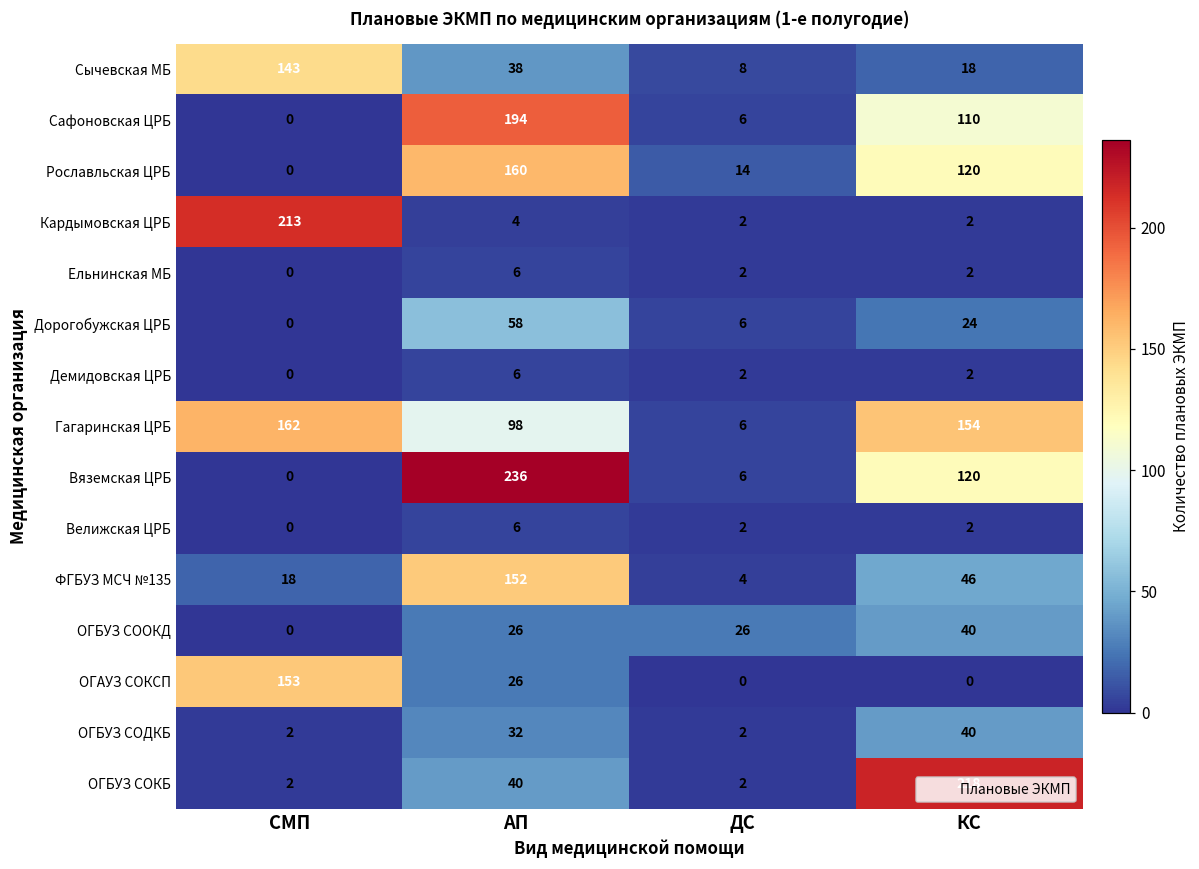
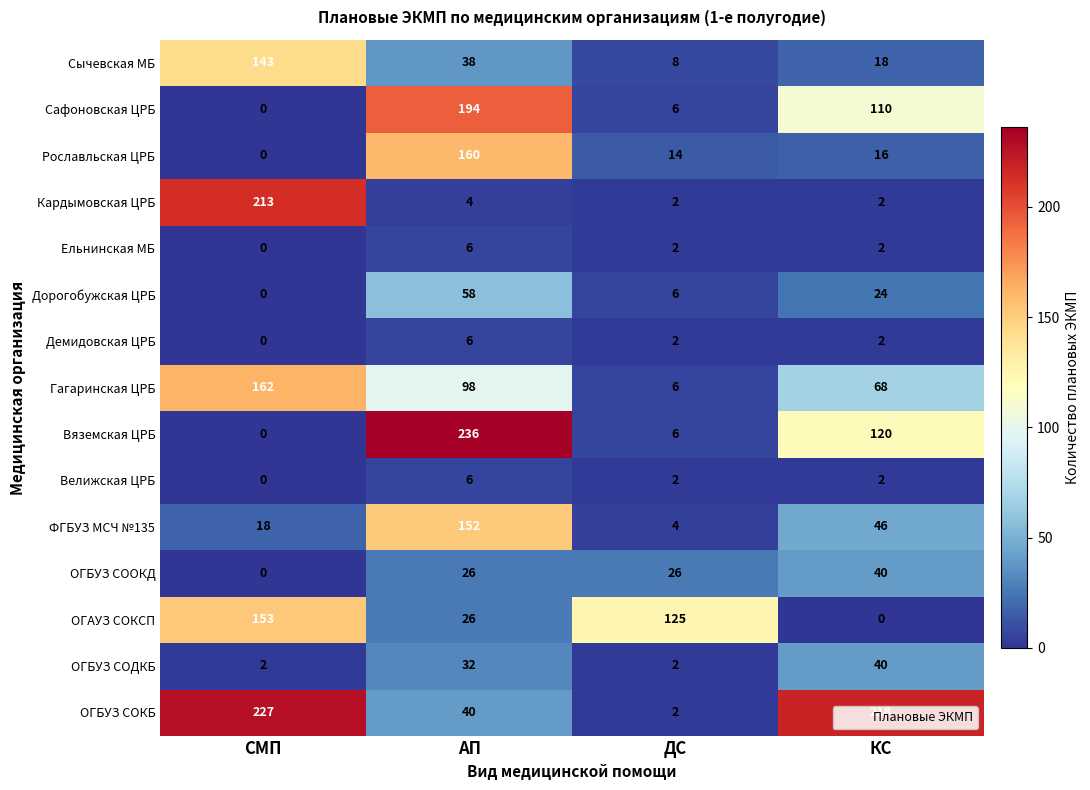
  {
    "Сычевская МБ": {
      "СМП": 143,
      "АП": 38,
      "ДС": 8,
      "КС": 18
    },
    "Сафоновская ЦРБ": {
      "СМП": 0,
      "АП": 194,
      "ДС": 6,
      "КС": 110
    },
    "Рославльская ЦРБ": {
      "СМП": 0,
      "АП": 160,
      "ДС": 14,
-     "КС": 120
+     "КС": 16
    },
    "Кардымовская ЦРБ": {
      "СМП": 213,
      "АП": 4,
      "ДС": 2,
      "КС": 2
    },
    "Ельнинская МБ": {
      "СМП": 0,
      "АП": 6,
      "ДС": 2,
      "КС": 2
    },
    "Дорогобужская ЦРБ": {
      "СМП": 0,
      "АП": 58,
      "ДС": 6,
      "КС": 24
    },
    "Демидовская ЦРБ": {
      "СМП": 0,
      "АП": 6,
      "ДС": 2,
      "КС": 2
    },
    "Гагаринская ЦРБ": {
      "СМП": 162,
      "АП": 98,
      "ДС": 6,
-     "КС": 154
+     "КС": 68
    },
    "Вяземская ЦРБ": {
      "СМП": 0,
      "АП": 236,
      "ДС": 6,
      "КС": 120
    },
    "Велижская ЦРБ": {
      "СМП": 0,
      "АП": 6,
      "ДС": 2,
      "КС": 2
    },
    "ФГБУЗ МСЧ №135": {
      "СМП": 18,
      "АП": 152,
      "ДС": 4,
      "КС": 46
    },
    "ОГБУЗ СООКД": {
      "СМП": 0,
      "АП": 26,
      "ДС": 26,
      "КС": 40
    },
    "ОГАУЗ СОКСП": {
      "СМП": 153,
      "АП": 26,
-     "ДС": 0,
+     "ДС": 125,
      "КС": 0
    },
    "ОГБУЗ СОДКБ": {
      "СМП": 2,
      "АП": 32,
      "ДС": 2,
      "КС": 40
    },
    "ОГБУЗ СОКБ": {
-     "СМП": 2,
+     "СМП": 227,
      "АП": 40,
      "ДС": 2
    }
  }
